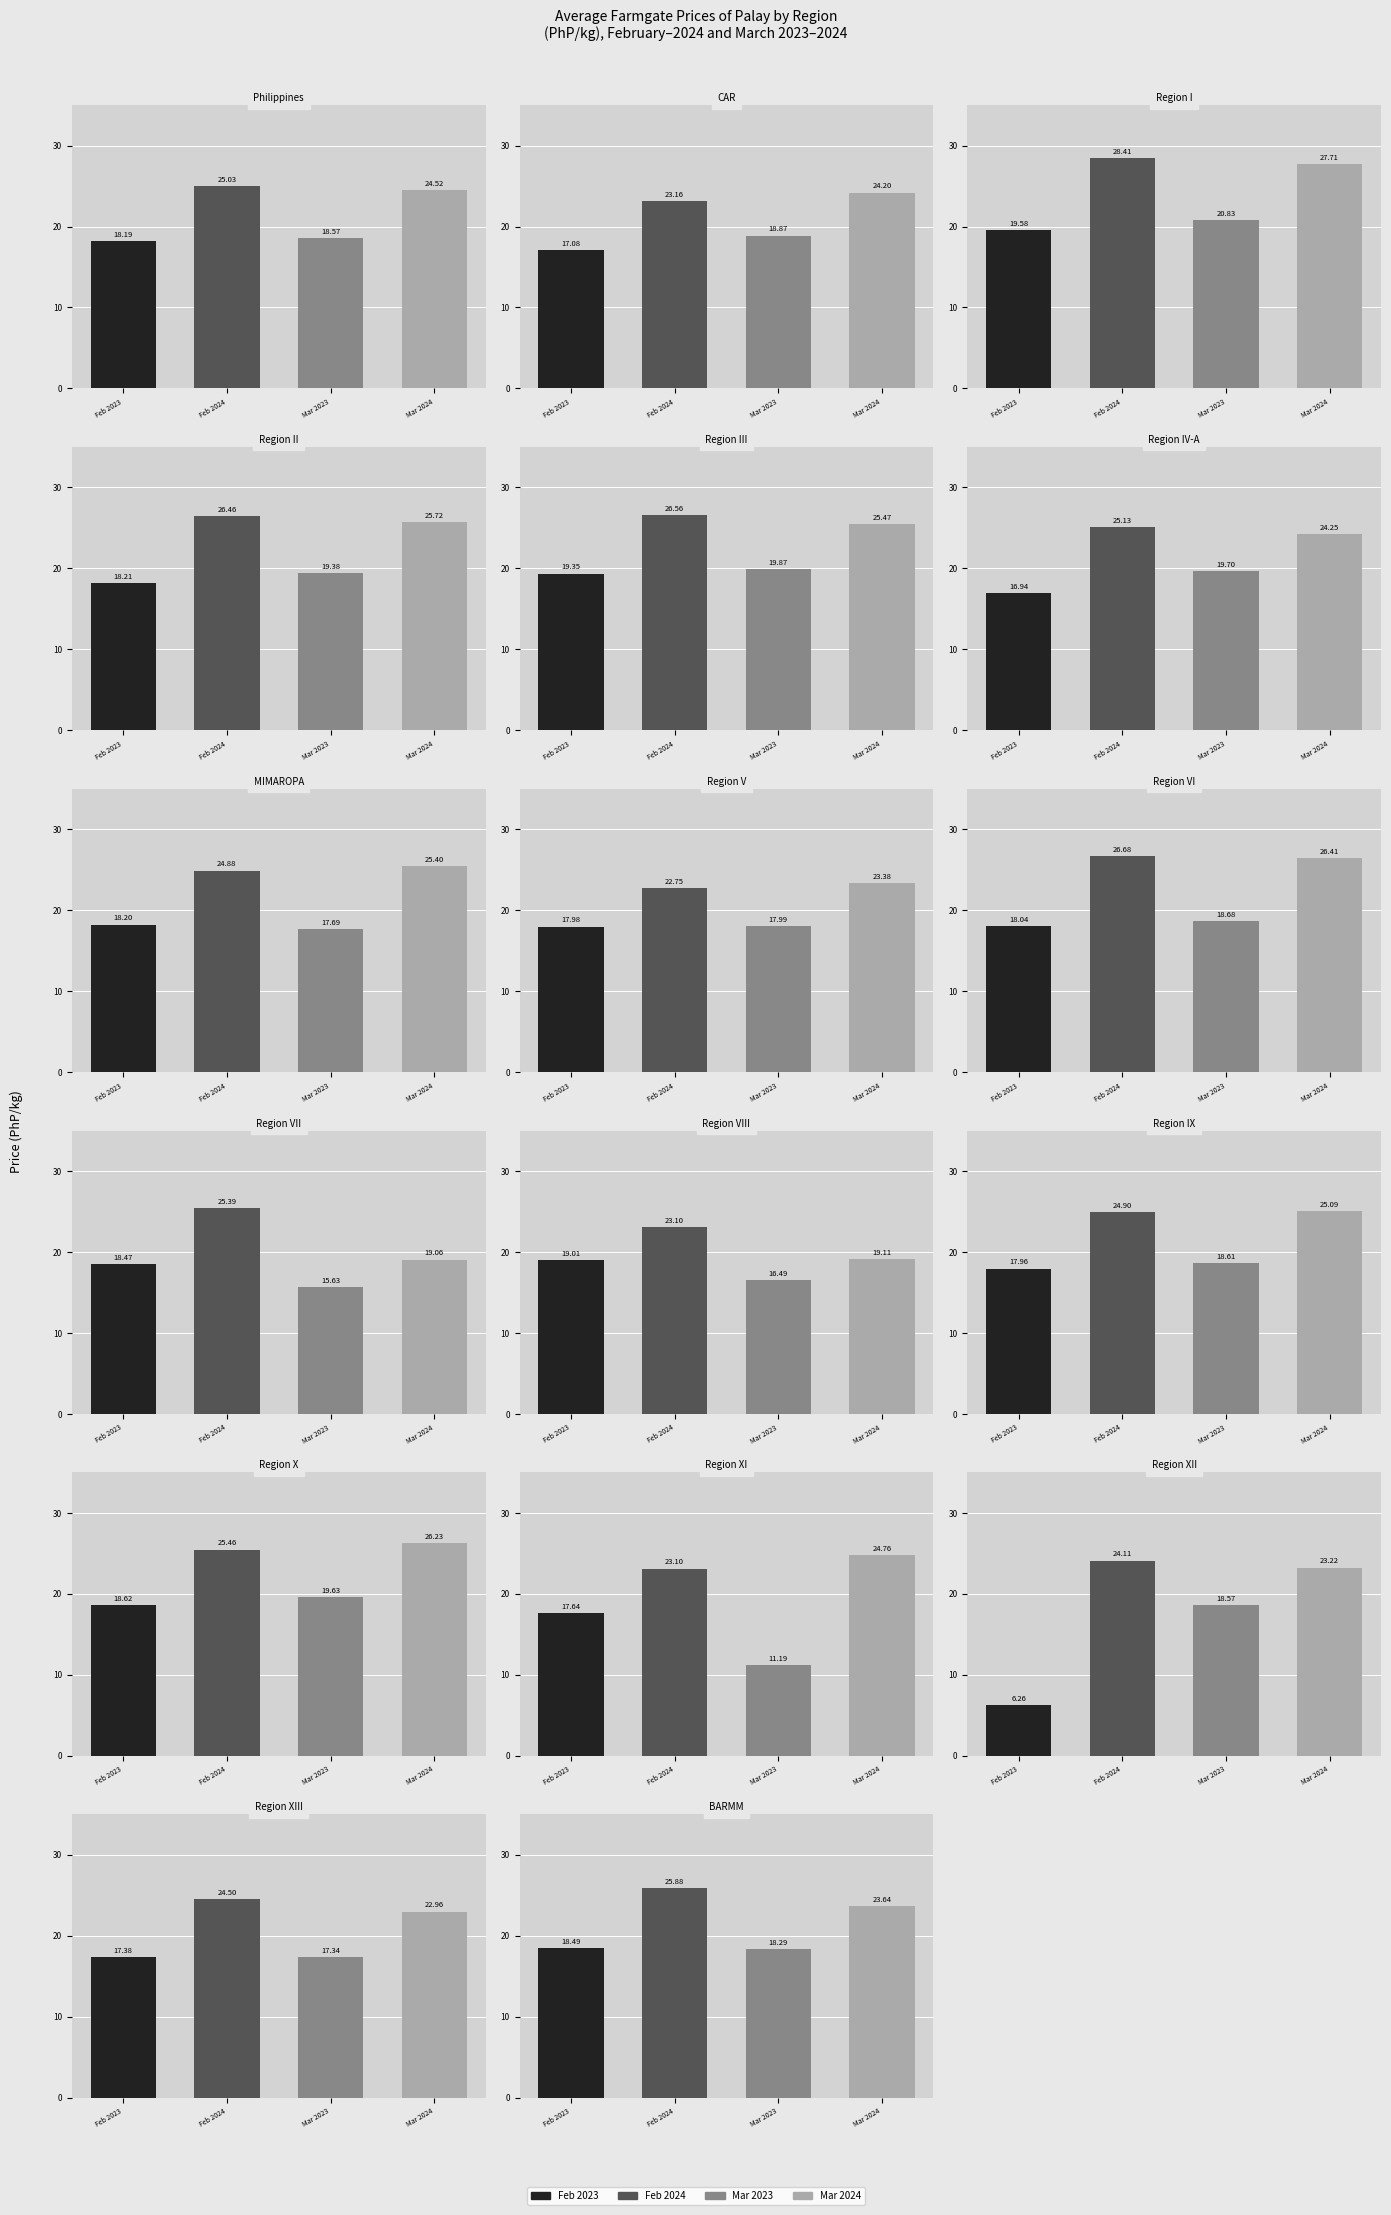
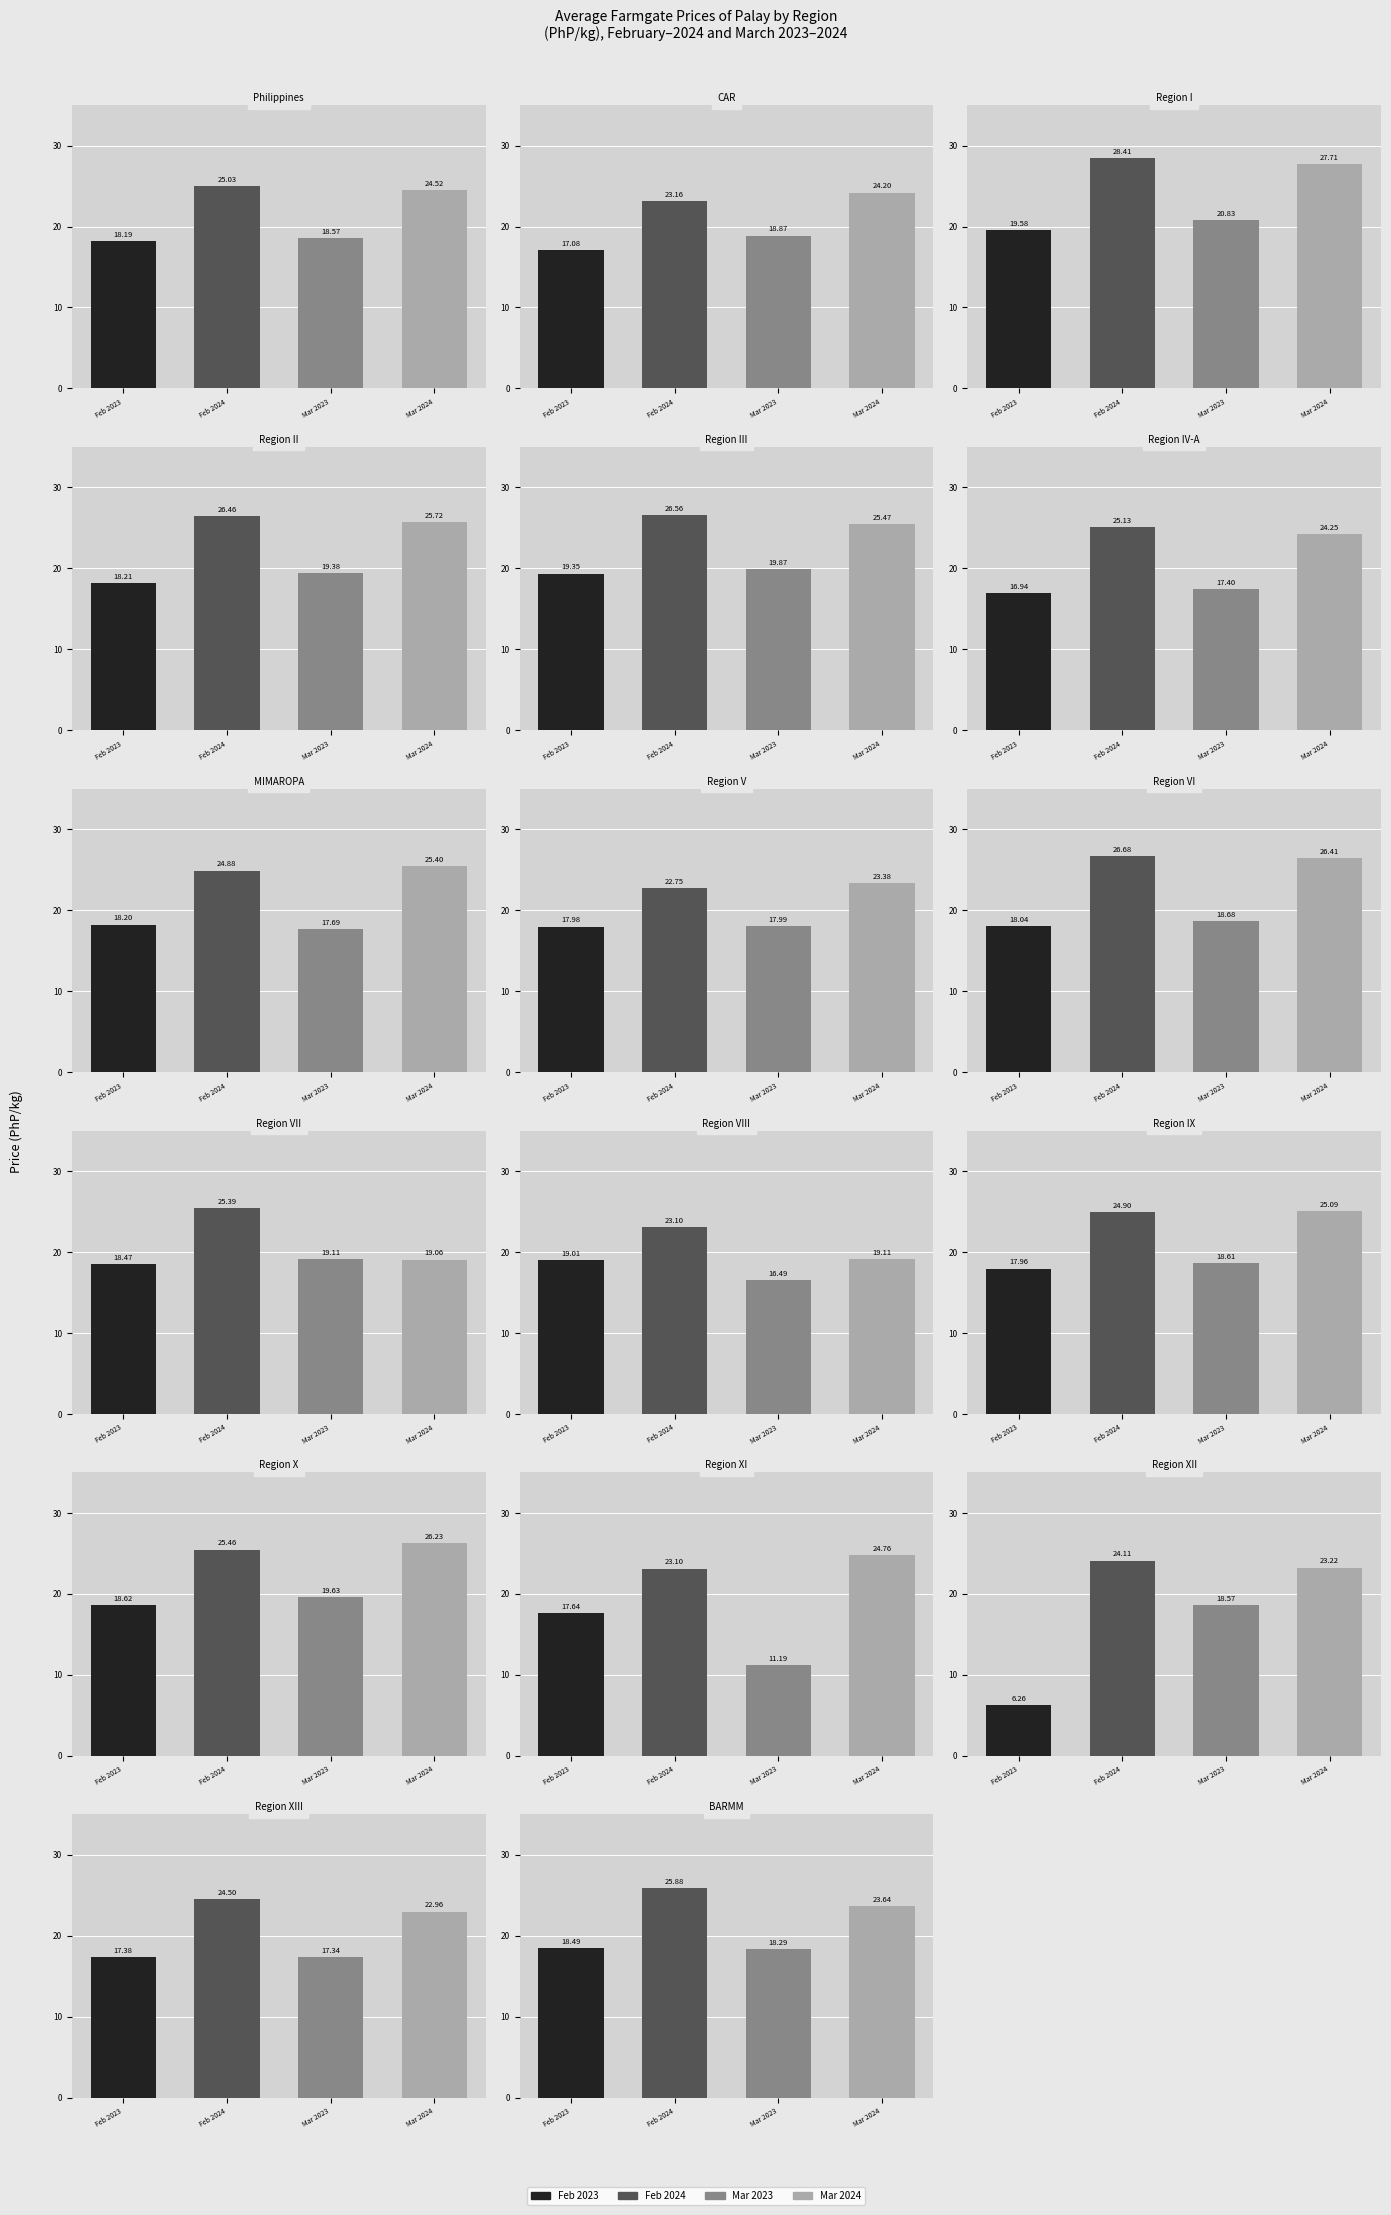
  {
    "Philippines": {
      "Feb 2023": 18.19,
      "Feb 2024": 25.03,
      "Mar 2023": 18.57,
      "Mar 2024": 24.52
    },
    "CAR": {
      "Feb 2023": 17.08,
      "Feb 2024": 23.16,
      "Mar 2023": 18.87,
      "Mar 2024": 24.20
    },
    "Region I": {
      "Feb 2023": 19.58,
      "Feb 2024": 28.41,
      "Mar 2023": 20.83,
      "Mar 2024": 27.71
    },
    "Region II": {
      "Feb 2023": 18.21,
      "Feb 2024": 26.46,
      "Mar 2023": 19.38,
      "Mar 2024": 25.72
    },
    "Region III": {
      "Feb 2023": 19.35,
      "Feb 2024": 26.56,
      "Mar 2023": 19.87,
      "Mar 2024": 25.47
    },
    "Region IV-A": {
      "Feb 2023": 16.94,
      "Feb 2024": 25.13,
-     "Mar 2023": 19.70,
+     "Mar 2023": 17.40,
      "Mar 2024": 24.25
    },
    "MIMAROPA": {
      "Feb 2023": 18.20,
      "Feb 2024": 24.88,
      "Mar 2023": 17.69,
      "Mar 2024": 25.40
    },
    "Region V": {
      "Feb 2023": 17.98,
      "Feb 2024": 22.75,
      "Mar 2023": 17.99,
      "Mar 2024": 23.38
    },
    "Region VI": {
      "Feb 2023": 18.04,
      "Feb 2024": 26.68,
      "Mar 2023": 18.68,
      "Mar 2024": 26.41
    },
    "Region VII": {
      "Feb 2023": 18.47,
      "Feb 2024": 25.39,
-     "Mar 2023": 15.63,
+     "Mar 2023": 19.11,
      "Mar 2024": 19.06
    },
    "Region VIII": {
      "Feb 2023": 19.01,
      "Feb 2024": 23.10,
      "Mar 2023": 16.49,
      "Mar 2024": 19.11
    },
    "Region IX": {
      "Feb 2023": 17.96,
      "Feb 2024": 24.90,
      "Mar 2023": 18.61,
      "Mar 2024": 25.09
    },
    "Region X": {
      "Feb 2023": 18.62,
      "Feb 2024": 25.46,
      "Mar 2023": 19.63,
      "Mar 2024": 26.23
    },
    "Region XI": {
      "Feb 2023": 17.64,
      "Feb 2024": 23.10,
      "Mar 2023": 11.19,
      "Mar 2024": 24.76
    },
    "Region XII": {
      "Feb 2023": 6.26,
      "Feb 2024": 24.11,
      "Mar 2023": 18.57,
      "Mar 2024": 23.22
    },
    "Region XIII": {
      "Feb 2023": 17.38,
      "Feb 2024": 24.50,
      "Mar 2023": 17.34,
      "Mar 2024": 22.96
    },
    "BARMM": {
      "Feb 2023": 18.49,
      "Feb 2024": 25.88,
      "Mar 2023": 18.29,
      "Mar 2024": 23.64
    }
  }
